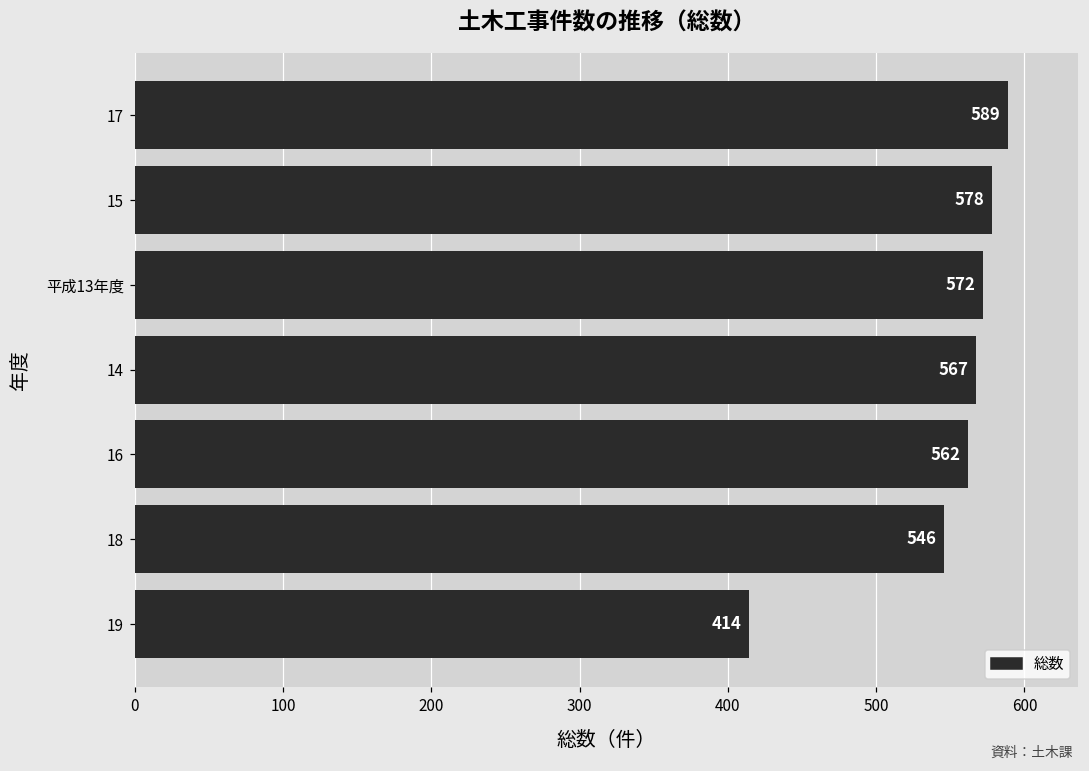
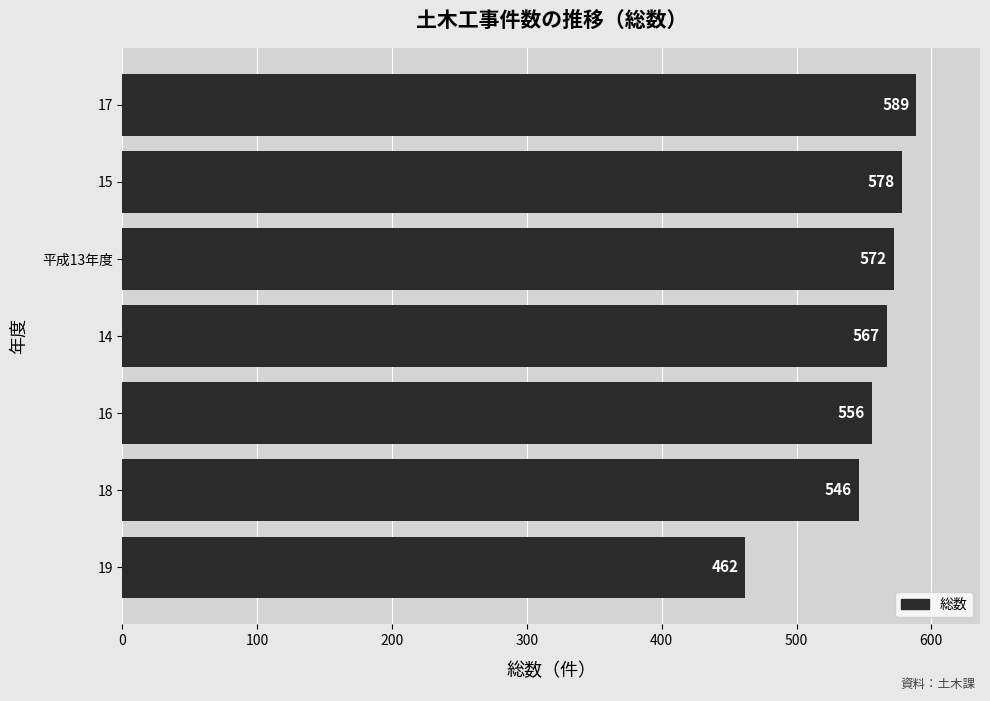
  {
    "17": 589,
    "15": 578,
    "平成13年度": 572,
    "14": 567,
-   "16": 562,
+   "16": 556,
    "18": 546,
-   "19": 414
+   "19": 462
  }
